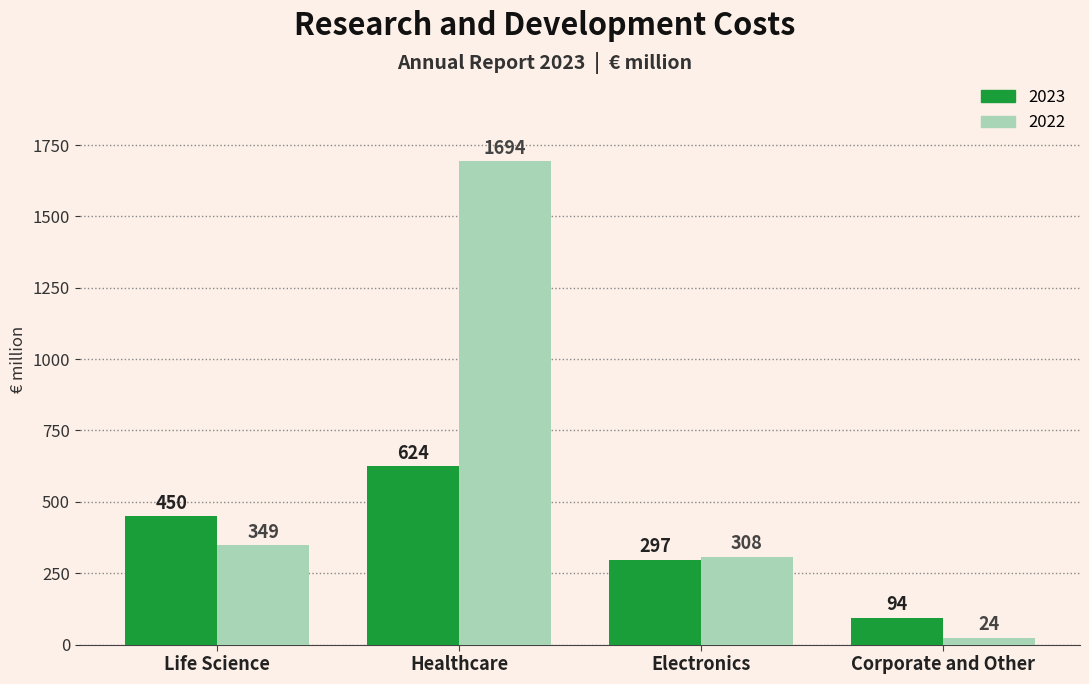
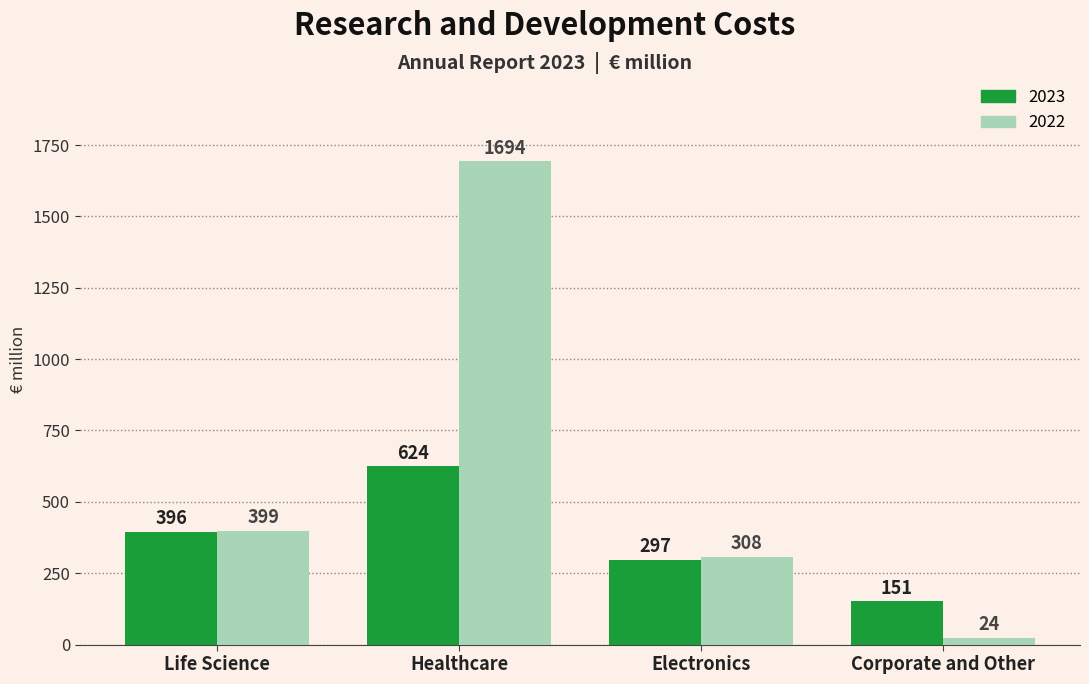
  {
    "2023": {
-     "Life Science": 450,
+     "Life Science": 396,
      "Healthcare": 624,
      "Electronics": 297,
-     "Corporate and Other": 94
+     "Corporate and Other": 151
    },
    "2022": {
-     "Life Science": 349,
+     "Life Science": 399,
      "Healthcare": 1694,
      "Electronics": 308,
      "Corporate and Other": 24
    }
  }
